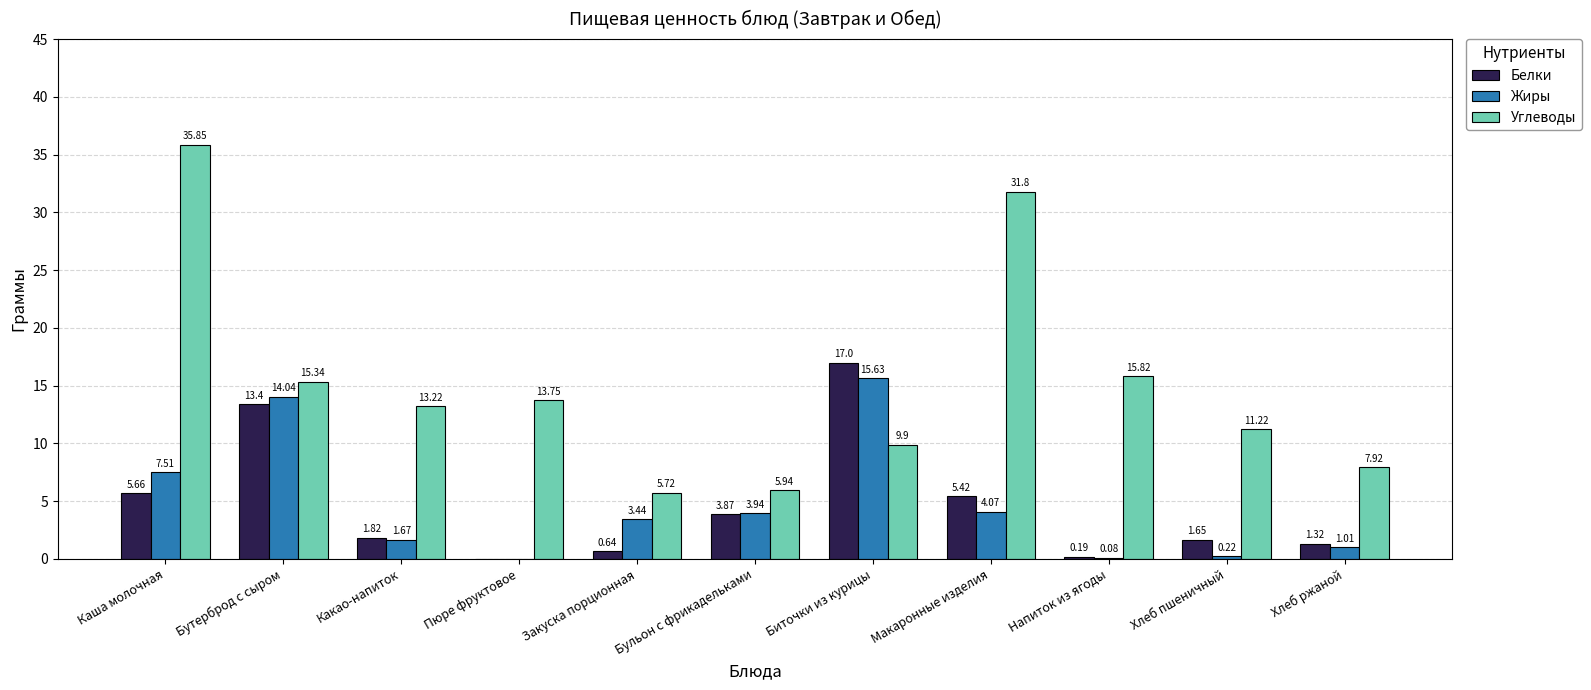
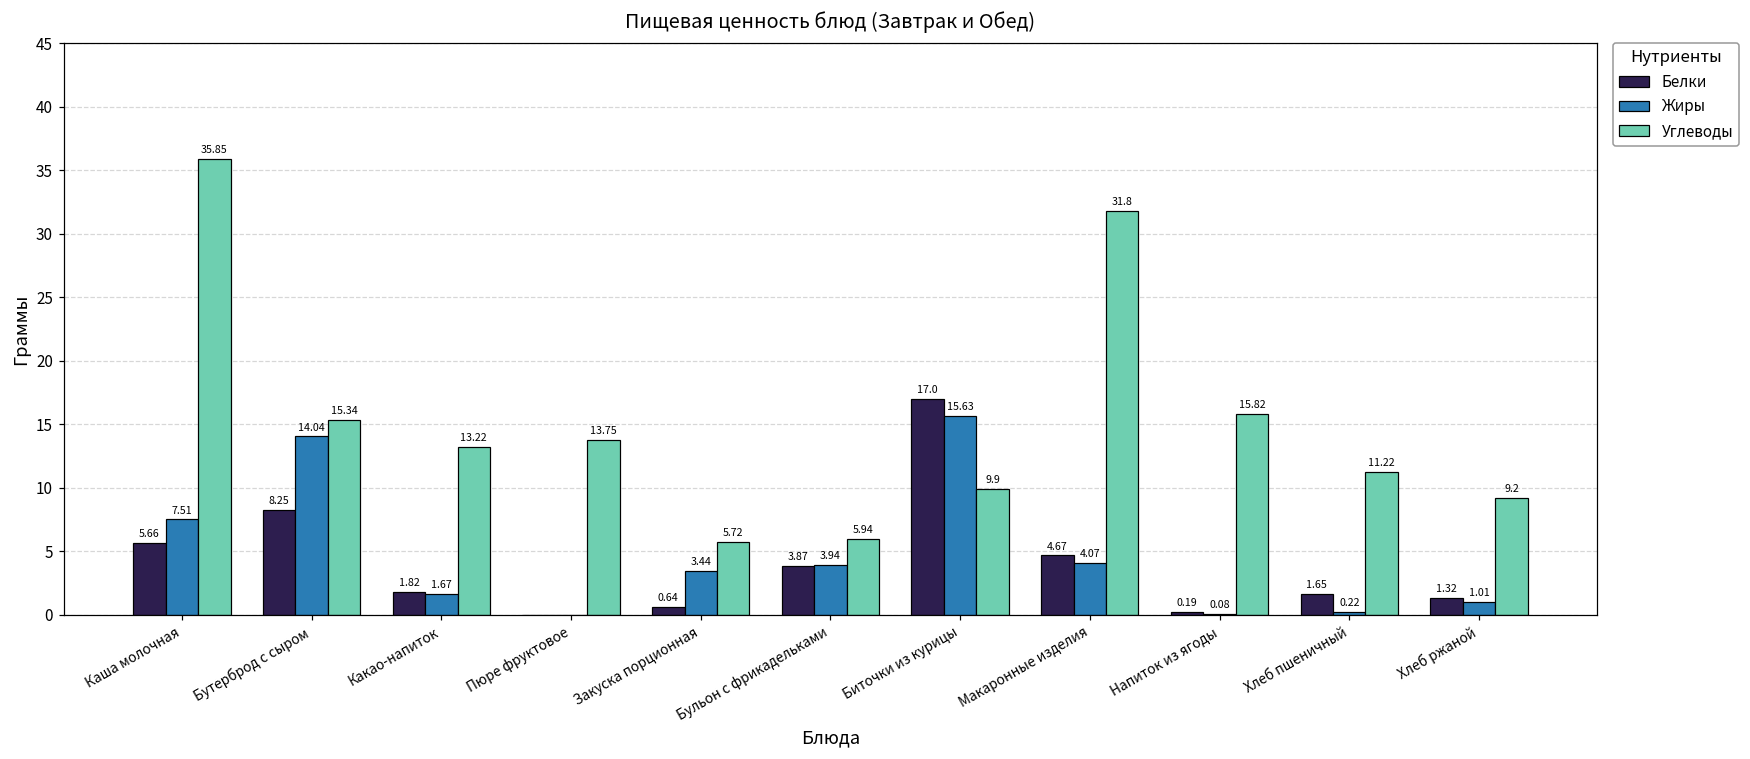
  {
    "Белки": {
      "Каша молочная": 5.66,
-     "Бутерброд с сыром": 13.4,
+     "Бутерброд с сыром": 8.25,
      "Какао-напиток": 1.82,
      "Закуска порционная": 0.64,
      "Бульон с фрикадельками": 3.87,
      "Биточки из курицы": 17.0,
-     "Макаронные изделия": 5.42,
+     "Макаронные изделия": 4.67,
      "Напиток из ягоды": 0.19,
      "Хлеб пшеничный": 1.65,
      "Хлеб ржаной": 1.32
    },
    "Жиры": {
      "Каша молочная": 7.51,
      "Бутерброд с сыром": 14.04,
      "Какао-напиток": 1.67,
      "Закуска порционная": 3.44,
      "Бульон с фрикадельками": 3.94,
      "Биточки из курицы": 15.63,
      "Макаронные изделия": 4.07,
      "Напиток из ягоды": 0.08,
      "Хлеб пшеничный": 0.22,
      "Хлеб ржаной": 1.01
    },
    "Углеводы": {
      "Каша молочная": 35.85,
      "Бутерброд с сыром": 15.34,
      "Какао-напиток": 13.22,
      "Пюре фруктовое": 13.75,
      "Закуска порционная": 5.72,
      "Бульон с фрикадельками": 5.94,
      "Биточки из курицы": 9.9,
      "Макаронные изделия": 31.8,
      "Напиток из ягоды": 15.82,
      "Хлеб пшеничный": 11.22,
-     "Хлеб ржаной": 7.92
+     "Хлеб ржаной": 9.2
    }
  }
